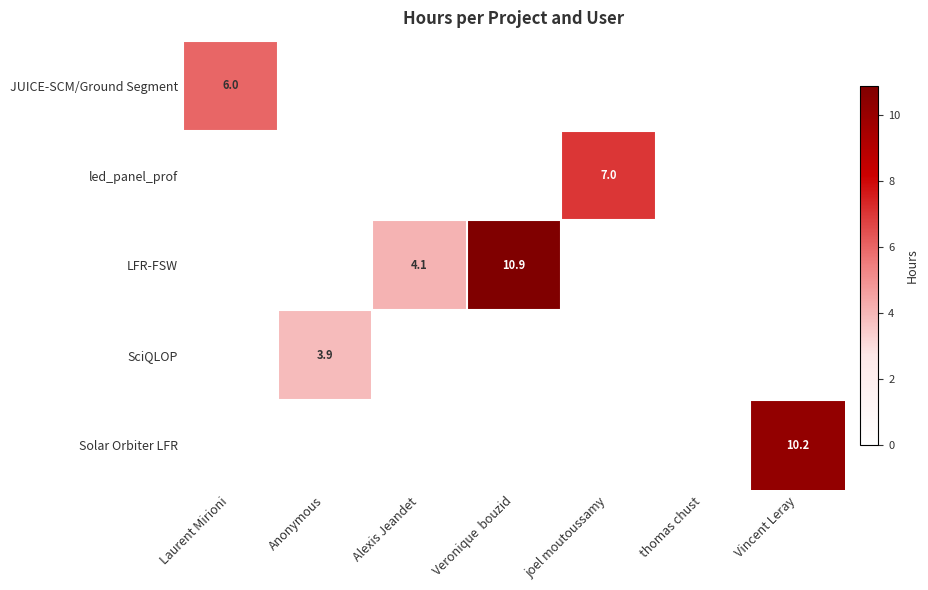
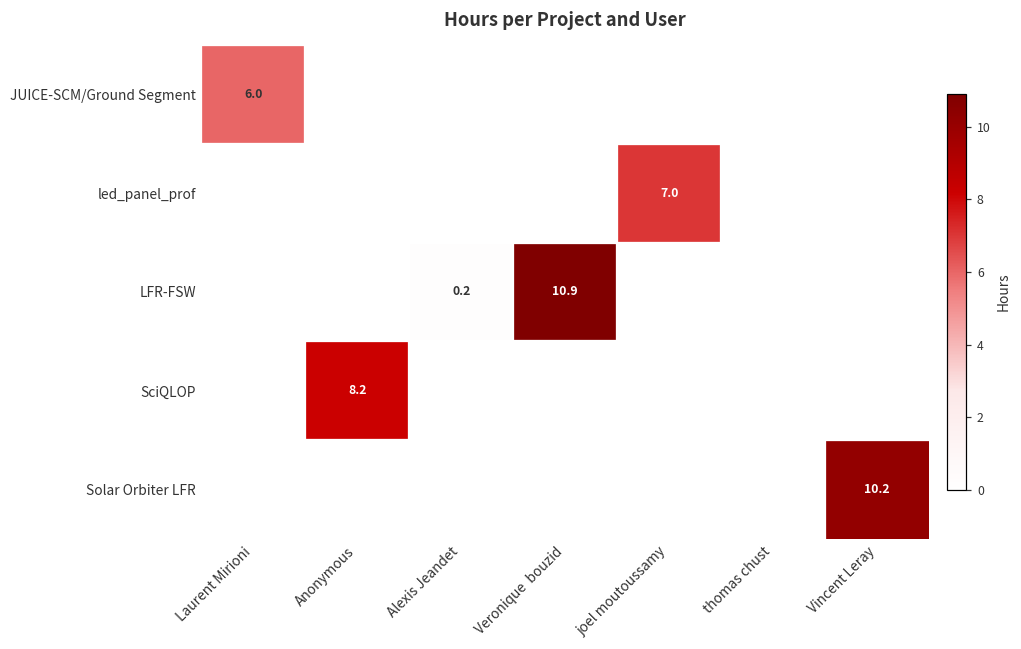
  {
    "JUICE-SCM/Ground Segment": {
      "Laurent Mirioni": 6.0
    },
    "led_panel_prof": {
      "joel moutoussamy": 7.0
    },
    "LFR-FSW": {
-     "Alexis Jeandet": 4.1,
+     "Alexis Jeandet": 0.2,
      "Veronique bouzid": 10.9
    },
    "SciQLOP": {
-     "Anonymous": 3.9
+     "Anonymous": 8.2
    },
    "Solar Orbiter LFR": {
      "Vincent Leray": 10.2
    }
  }
